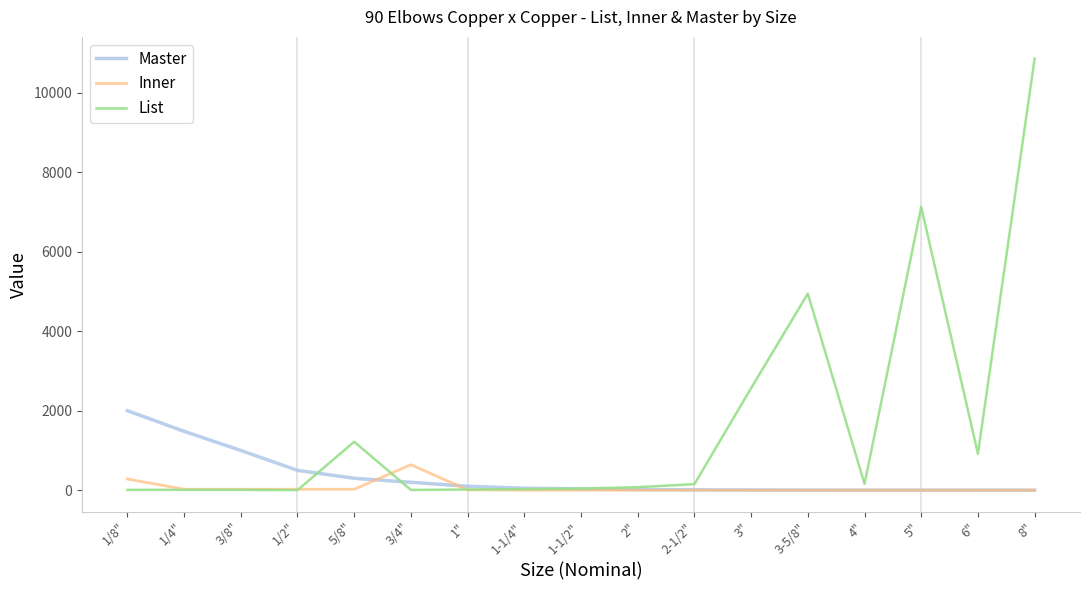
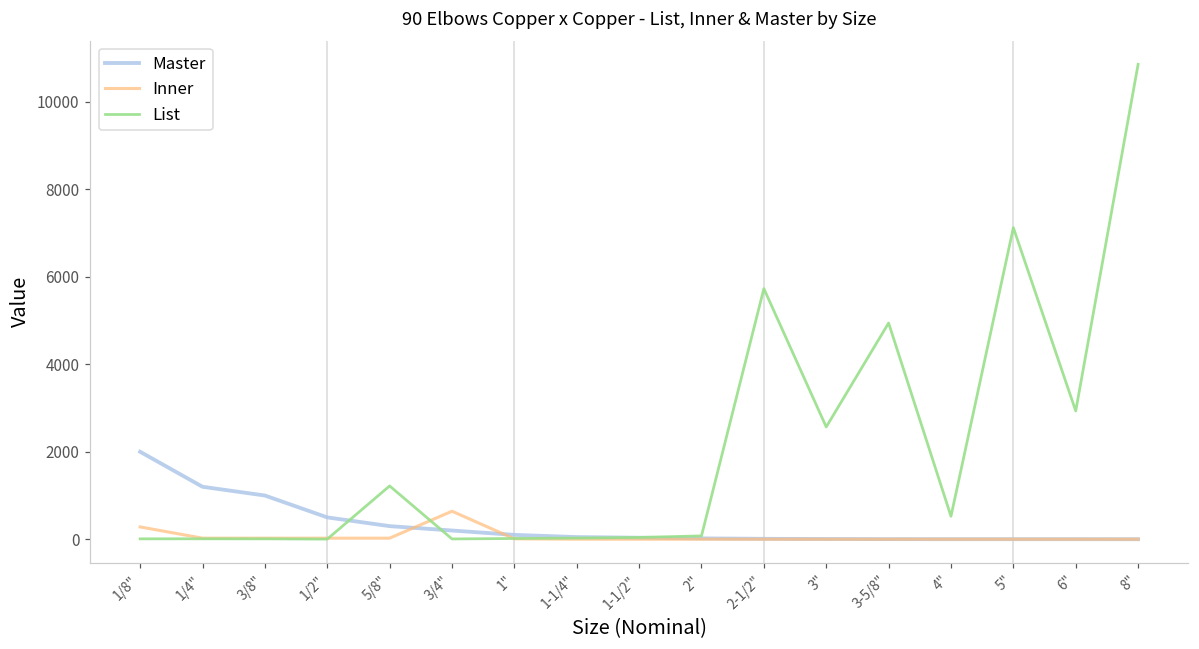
  {
    "Master": {
      "1/8\"": 2000,
-     "1/4\"": 1500,
+     "1/4\"": 1200,
      "3/8\"": 1000,
      "1/2\"": 500,
      "5/8\"": 300,
      "3/4\"": 200,
      "1\"": 100
    },
    "Inner": {
      "1/8\"": 300,
      "5/8\"": 0,
      "3/4\"": 600
    },
    "List": {
      "1/8\"": 0,
      "5/8\"": 1200,
      "3/4\"": 0,
-     "2-1/2\"": 200,
+     "2-1/2\"": 5700,
      "3\"": 2600,
      "3-5/8\"": 4900,
-     "4\"": 200,
+     "4\"": 500,
      "5\"": 7100,
-     "6\"": 900,
+     "6\"": 2900,
      "8\"": 10900
    }
  }
